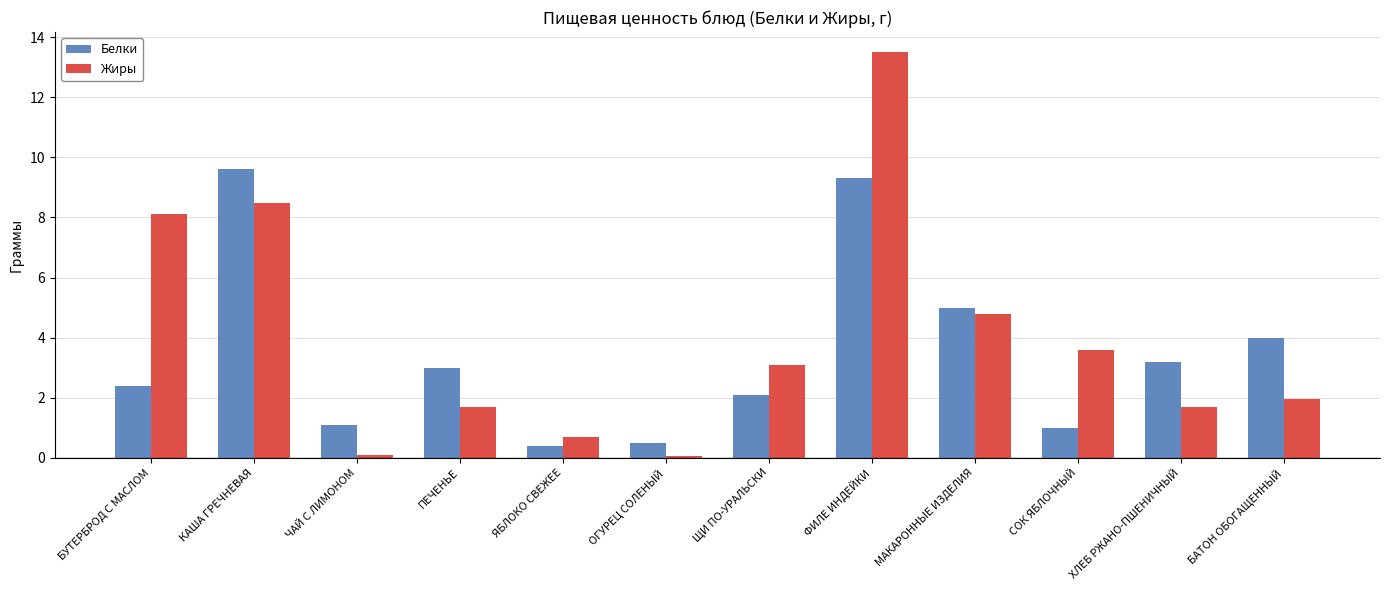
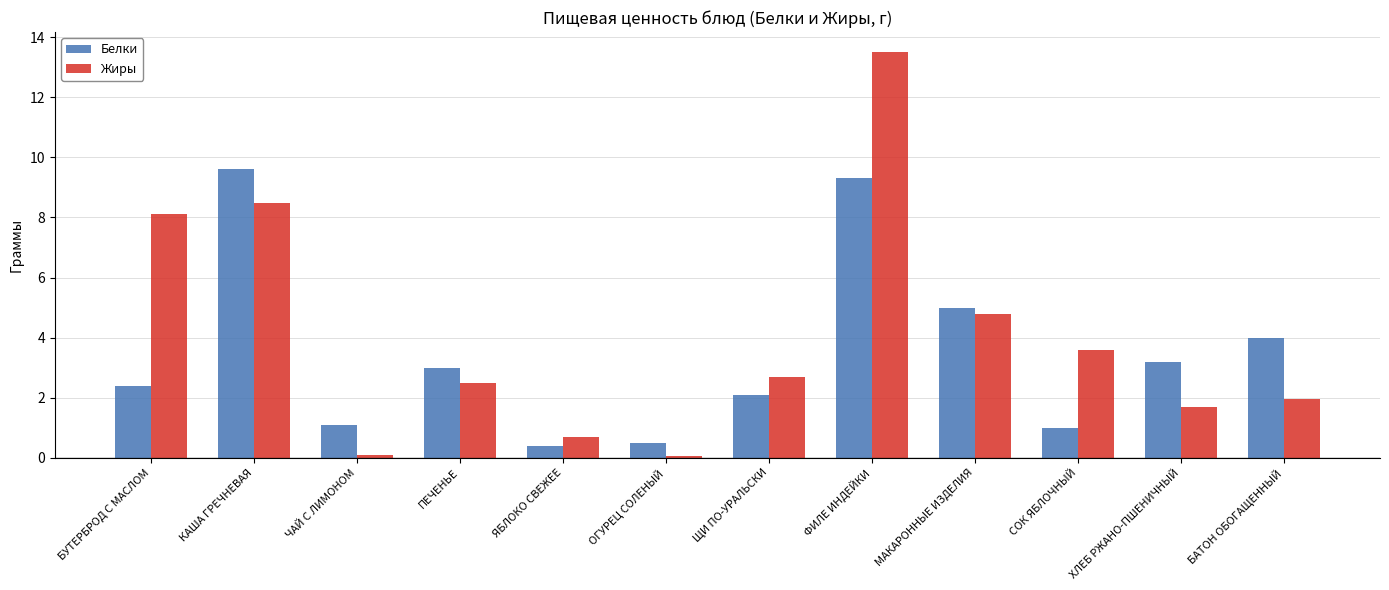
  {
    "Белки": {
      "БУТЕРБРОД С МАСЛОМ": 2.4,
      "КАША ГРЕЧНЕВАЯ": 9.6,
      "ЧАЙ С ЛИМОНОМ": 1.1,
      "ПЕЧЕНЬЕ": 3.0,
      "ЯБЛОКО СВЕЖЕЕ": 0.4,
      "ОГУРЕЦ СОЛЕНЫЙ": 0.5,
      "ЩИ ПО-УРАЛЬСКИ": 2.1,
      "ФИЛЕ ИНДЕЙКИ": 9.3,
      "МАКАРОННЫЕ ИЗДЕЛИЯ": 5.0,
      "СОК ЯБЛОЧНЫЙ": 1.0,
      "ХЛЕБ РЖАНО-ПШЕНИЧНЫЙ": 3.2,
      "БАТОН ОБОГАЩЕННЫЙ": 4.0
    },
    "Жиры": {
      "БУТЕРБРОД С МАСЛОМ": 8.1,
      "КАША ГРЕЧНЕВАЯ": 8.5,
      "ЧАЙ С ЛИМОНОМ": 0.1,
-     "ПЕЧЕНЬЕ": 1.7,
+     "ПЕЧЕНЬЕ": 2.5,
      "ЯБЛОКО СВЕЖЕЕ": 0.7,
-     "ЩИ ПО-УРАЛЬСКИ": 3.1,
+     "ЩИ ПО-УРАЛЬСКИ": 2.7,
      "ФИЛЕ ИНДЕЙКИ": 13.5,
      "МАКАРОННЫЕ ИЗДЕЛИЯ": 4.8,
      "СОК ЯБЛОЧНЫЙ": 3.6,
      "ХЛЕБ РЖАНО-ПШЕНИЧНЫЙ": 1.7,
      "БАТОН ОБОГАЩЕННЫЙ": 2.0
    }
  }
